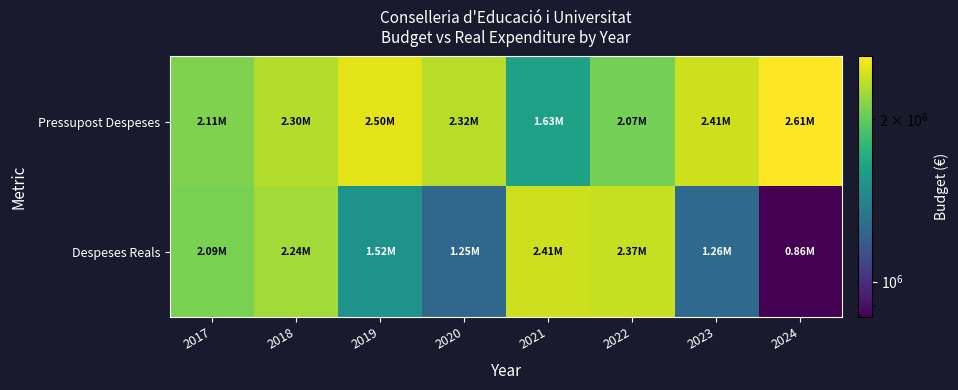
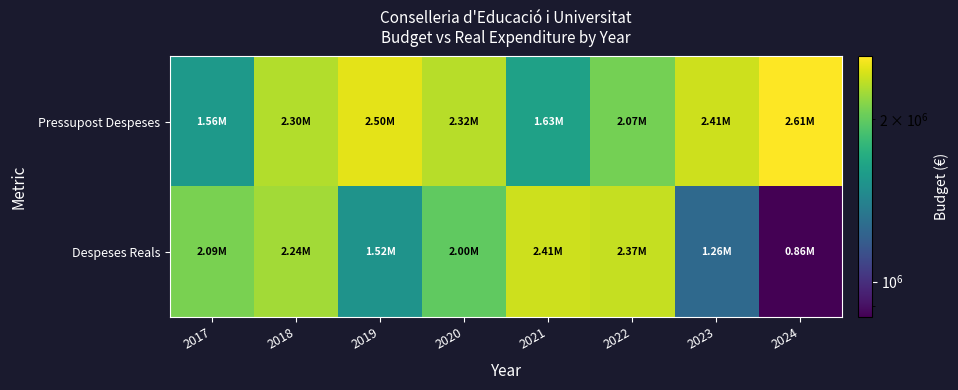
  {
    "Pressupost Despeses": {
-     "2017": "2.11M",
+     "2017": "1.56M",
      "2018": "2.30M",
      "2019": "2.50M",
      "2020": "2.32M",
      "2021": "1.63M",
      "2022": "2.07M",
      "2023": "2.41M",
      "2024": "2.61M"
    },
    "Despeses Reals": {
      "2017": "2.09M",
      "2018": "2.24M",
      "2019": "1.52M",
-     "2020": "1.25M",
+     "2020": "2.00M",
      "2021": "2.41M",
      "2022": "2.37M",
      "2023": "1.26M",
      "2024": "0.86M"
    }
  }
